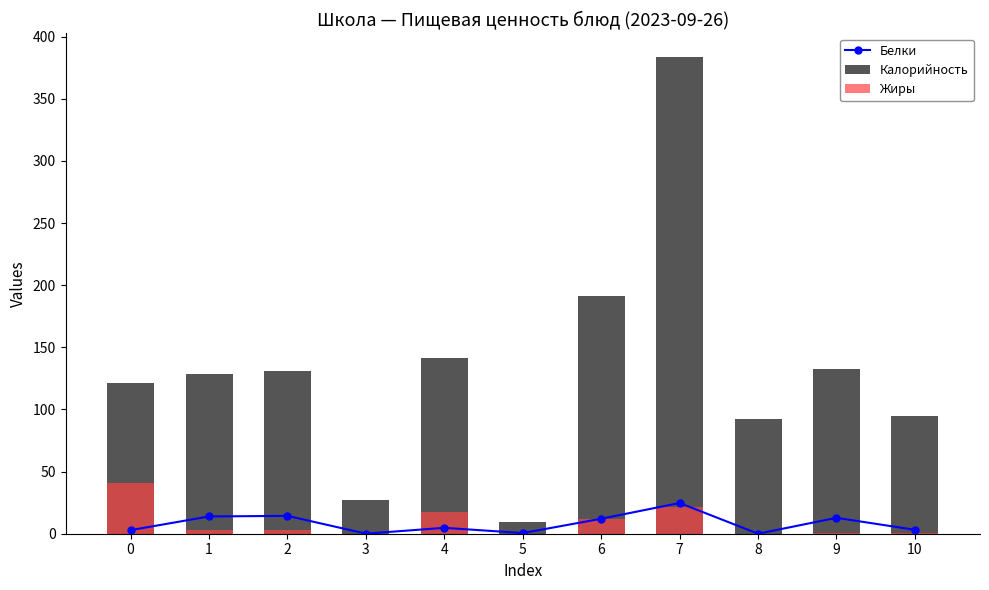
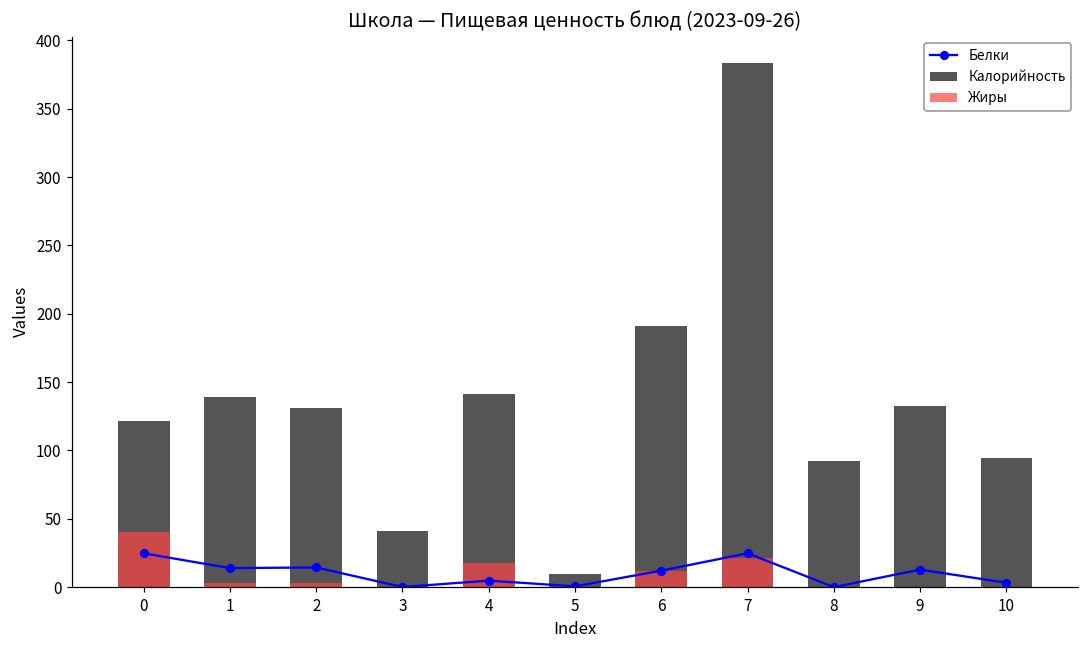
  {
    "Белки": {
-     "0": 3,
+     "0": 25,
      "1": 14,
      "2": 14,
      "3": 0,
      "4": 5,
      "5": 1,
      "6": 12,
      "7": 25,
      "8": 0,
      "9": 13,
      "10": 3
    },
    "Калорийность": {
      "0": 122,
-     "1": 129,
+     "1": 139,
      "2": 131,
-     "3": 27,
+     "3": 41,
      "4": 142,
      "5": 10,
      "6": 191,
      "7": 384,
      "8": 92,
      "9": 133,
      "10": 94
    },
    "Жиры": {
      "8": 0
    }
  }
